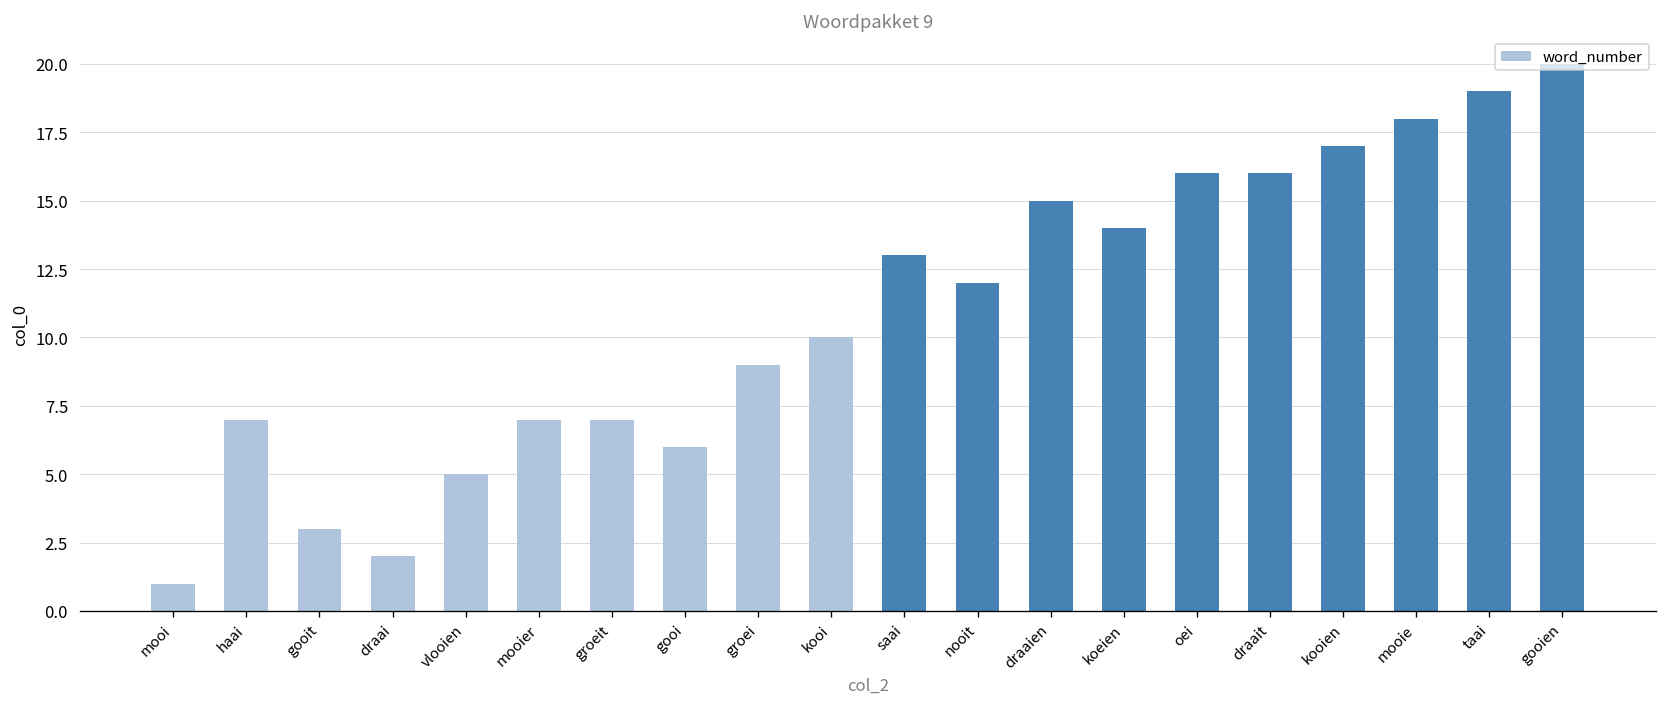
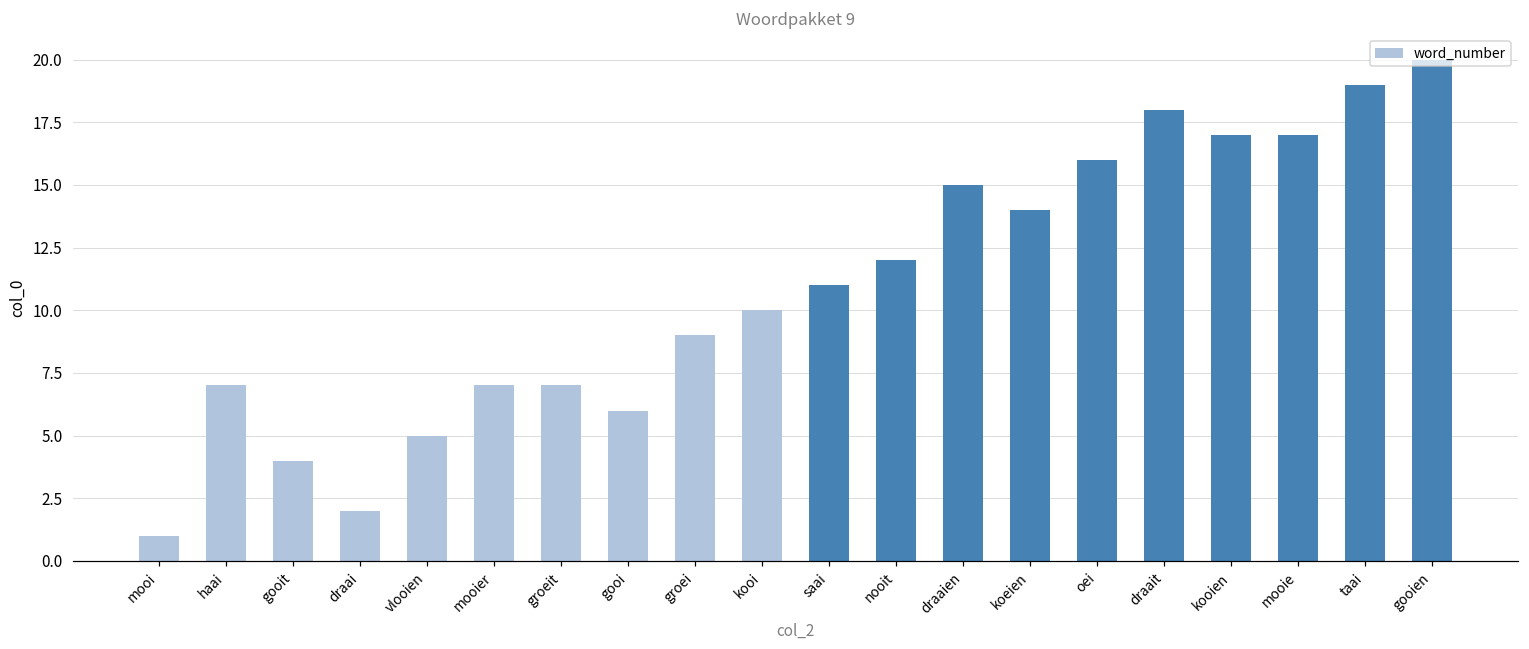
  {
    "mooi": 1,
    "haai": 7,
-   "gooit": 3,
+   "gooit": 4,
    "draai": 2,
    "vlooien": 5,
    "mooier": 7,
    "groeit": 7,
    "gooi": 6,
    "groei": 9,
    "kooi": 10,
-   "saai": 13,
+   "saai": 11,
    "nooit": 12,
    "draaien": 15,
    "koeien": 14,
    "oei": 16,
-   "draait": 16,
+   "draait": 18,
    "kooien": 17,
-   "mooie": 18,
+   "mooie": 17,
    "taai": 19
  }
